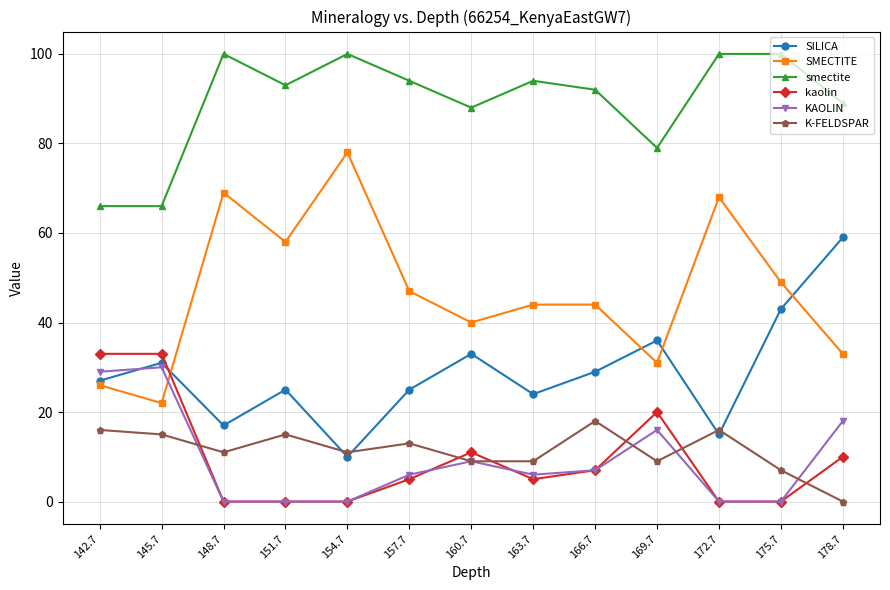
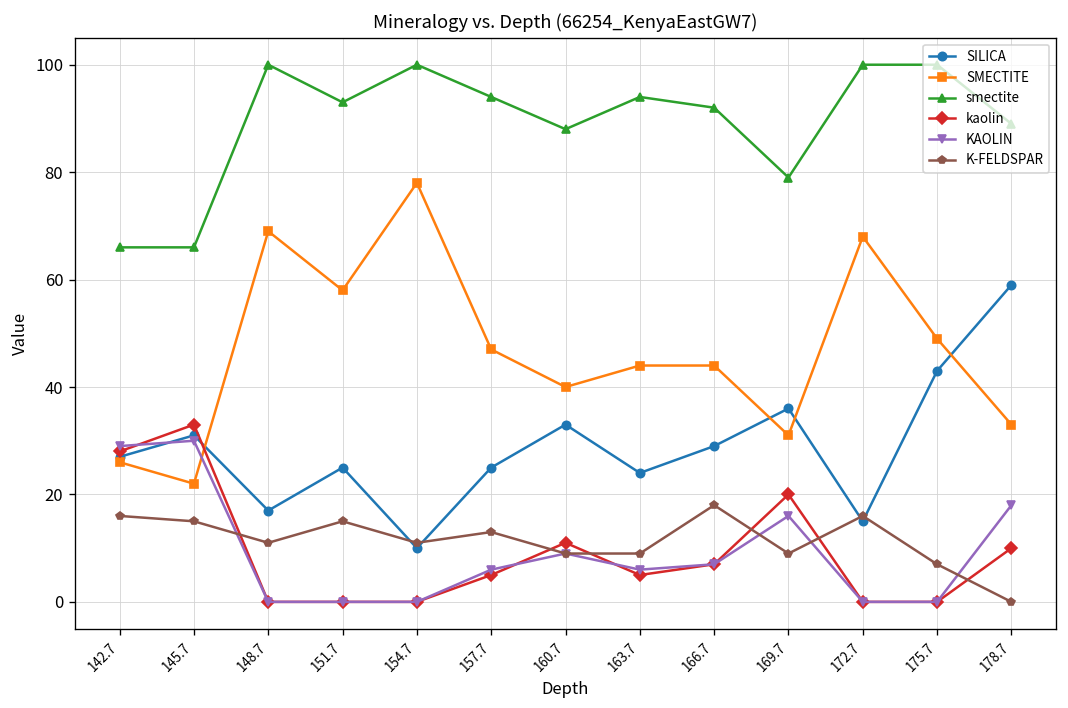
  {
    "SILICA": {
      "142.7": 27,
      "145.7": 31,
      "148.7": 17,
      "151.7": 25,
      "154.7": 10,
      "157.7": 25,
      "160.7": 33,
      "163.7": 24,
      "166.7": 29,
      "169.7": 36,
      "172.7": 15,
      "175.7": 43,
      "178.7": 59
    },
    "SMECTITE": {
      "142.7": 26,
      "145.7": 22,
      "148.7": 69,
      "151.7": 58,
      "154.7": 78,
      "157.7": 47,
      "160.7": 40,
      "163.7": 44,
      "166.7": 44,
      "169.7": 31,
      "172.7": 68,
      "175.7": 49,
      "178.7": 33
    },
    "smectite": {
      "142.7": 66,
      "145.7": 66,
      "148.7": 100,
      "151.7": 93,
      "154.7": 100,
      "157.7": 94,
      "160.7": 88,
      "163.7": 94,
      "166.7": 92,
      "169.7": 79,
      "172.7": 100
    },
    "kaolin": {
-     "142.7": 33,
+     "142.7": 28,
      "145.7": 33,
      "157.7": 5,
      "160.7": 11,
      "163.7": 5,
      "169.7": 20,
      "178.7": 10
    },
    "KAOLIN": {
      "142.7": 29,
      "145.7": 30,
      "157.7": 6,
      "163.7": 6,
      "169.7": 16,
      "178.7": 18
    },
    "K-FELDSPAR": {
      "142.7": 16,
      "145.7": 15,
      "148.7": 11,
      "151.7": 15,
      "154.7": 11,
      "157.7": 13,
      "163.7": 9,
      "166.7": 18,
      "169.7": 9,
      "172.7": 16,
      "175.7": 7,
      "178.7": 0
    }
  }
